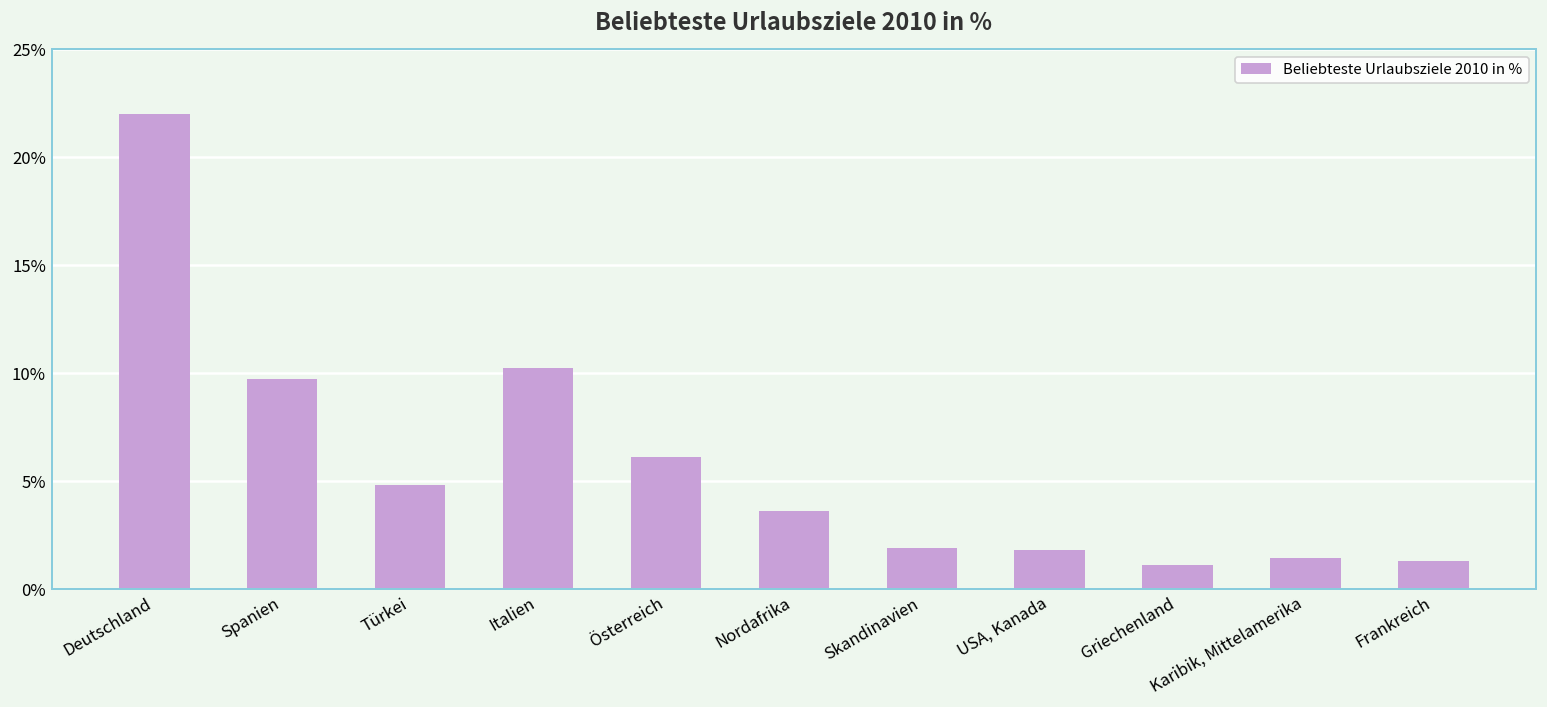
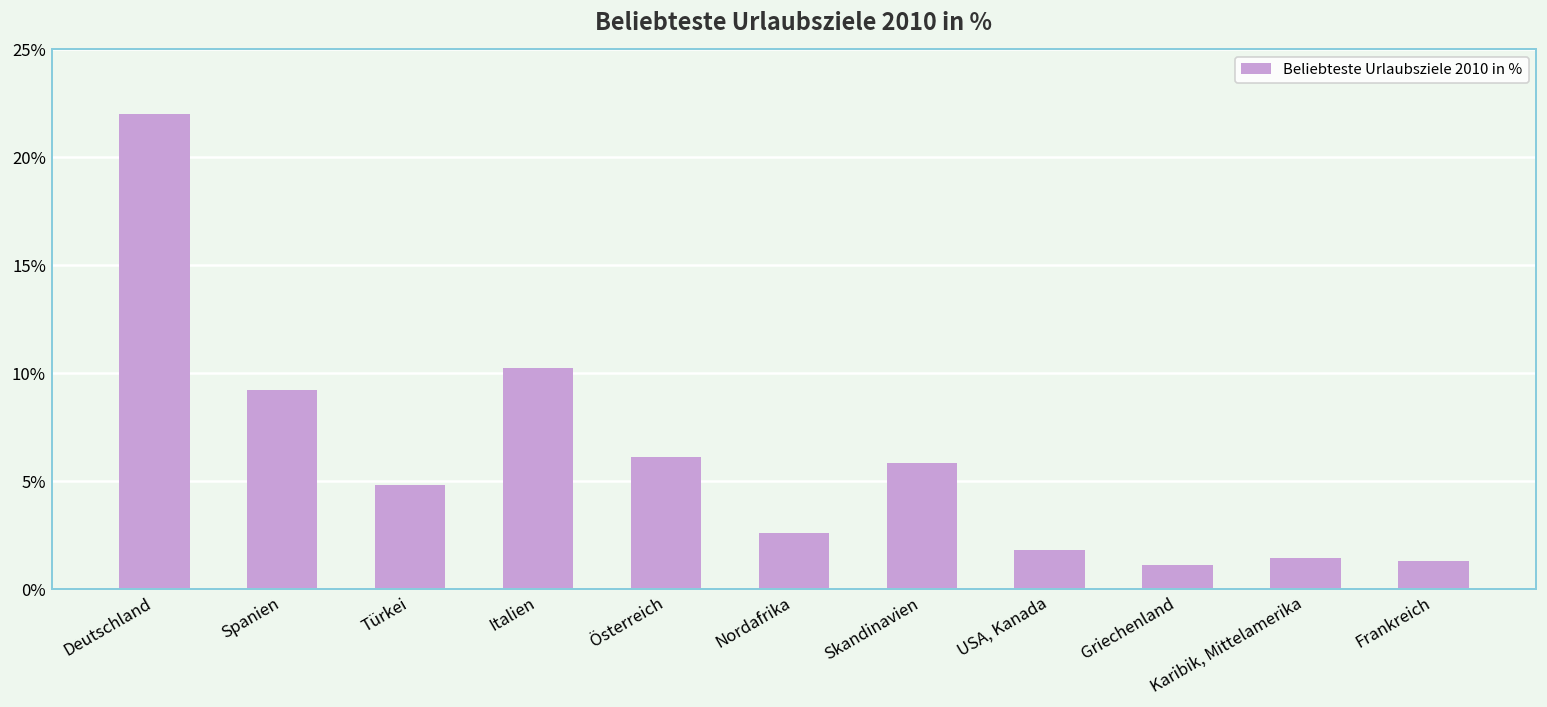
  {
    "Deutschland": "22.0%",
-   "Spanien": "9.7%",
+   "Spanien": "9.2%",
    "Türkei": "4.8%",
    "Italien": "10.2%",
    "Österreich": "6.1%",
-   "Nordafrika": "3.6%",
-   "Skandinavien": "1.9%",
+   "Nordafrika": "2.6%",
+   "Skandinavien": "5.8%",
    "USA, Kanada": "1.8%",
    "Griechenland": "1.1%",
    "Karibik, Mittelamerika": "1.4%",
    "Frankreich": "1.3%"
  }
